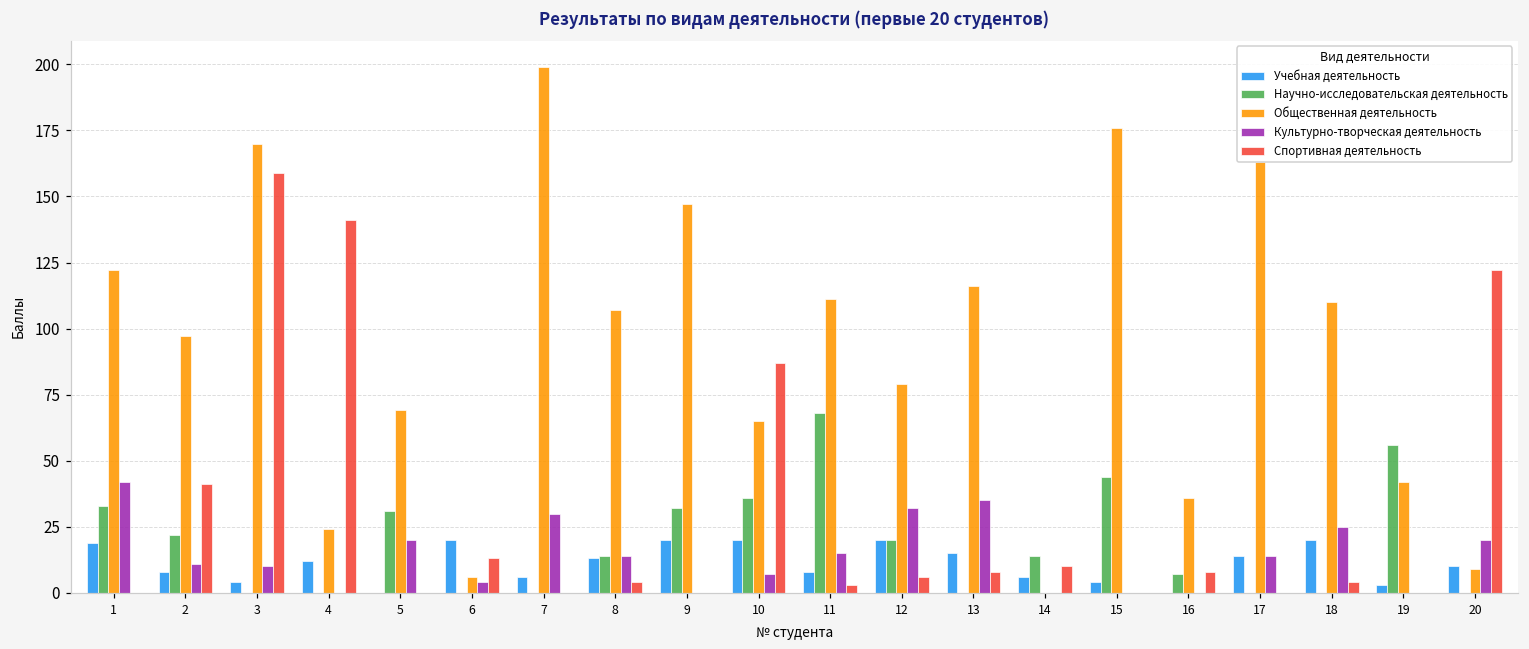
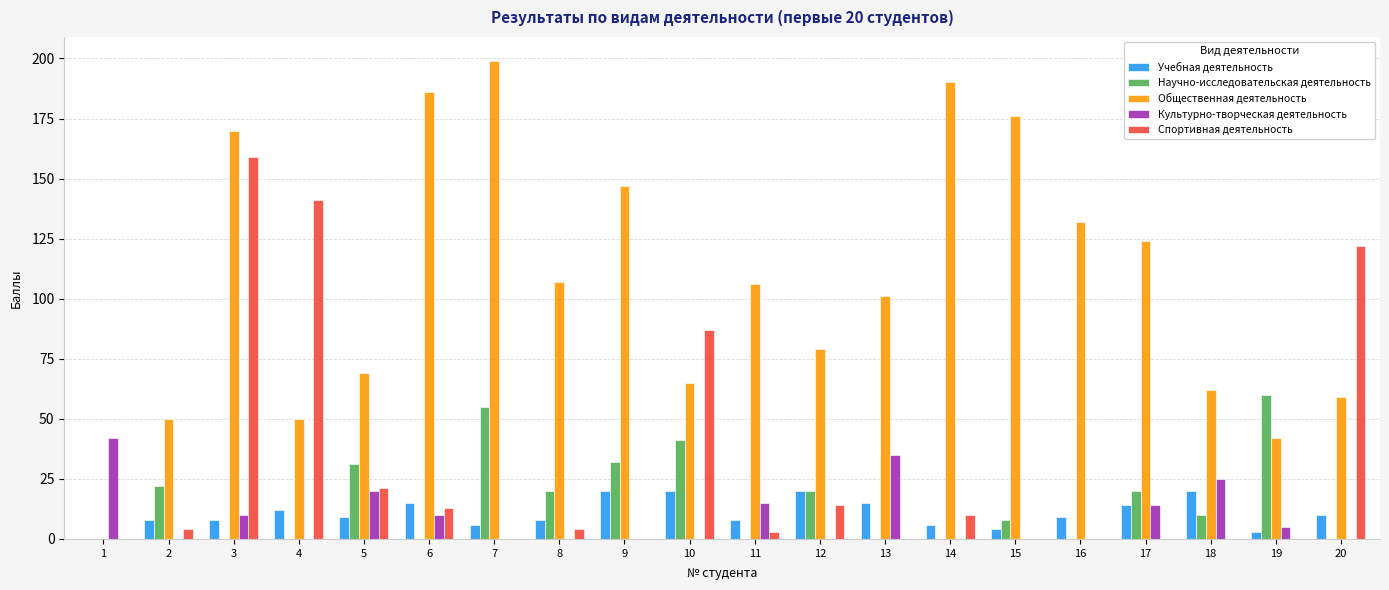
  {
    "Учебная деятельность": {
-     "1": 19,
+     "1": 0,
      "2": 8,
-     "3": 4,
+     "3": 8,
      "4": 12,
-     "5": 0,
-     "6": 20,
+     "5": 9,
+     "6": 15,
      "7": 6,
-     "8": 13,
+     "8": 8,
      "9": 20,
      "10": 20,
      "11": 8,
      "12": 20,
      "13": 15,
      "14": 6,
      "15": 4,
-     "16": 0,
+     "16": 9,
      "17": 14,
      "18": 20,
      "19": 3,
      "20": 10
    },
    "Научно-исследовательская деятельность": {
-     "1": 33,
+     "1": 0,
      "2": 22,
      "3": 0,
      "4": 0,
      "5": 31,
      "6": 0,
-     "7": 0,
-     "8": 14,
+     "7": 55,
+     "8": 20,
      "9": 32,
-     "10": 36,
-     "11": 68,
+     "10": 41,
+     "11": 0,
      "12": 20,
      "13": 0,
-     "14": 14,
-     "15": 44,
-     "16": 7,
-     "17": 0,
-     "18": 0,
-     "19": 56,
+     "14": 0,
+     "15": 8,
+     "16": 0,
+     "17": 20,
+     "18": 10,
+     "19": 60,
      "20": 0
    },
    "Общественная деятельность": {
-     "1": 122,
-     "2": 97,
+     "1": 0,
+     "2": 50,
      "3": 170,
-     "4": 24,
+     "4": 50,
      "5": 69,
-     "6": 6,
+     "6": 186,
      "7": 199,
      "8": 107,
      "9": 147,
      "10": 65,
-     "11": 111,
+     "11": 106,
      "12": 79,
-     "13": 116,
-     "14": 0,
+     "13": 101,
+     "14": 190,
      "15": 176,
-     "16": 36,
-     "17": 163,
-     "18": 110,
+     "16": 132,
+     "17": 124,
+     "18": 62,
      "19": 42,
-     "20": 9
+     "20": 59
    },
    "Культурно-творческая деятельность": {
      "1": 42,
-     "2": 11,
+     "2": 0,
      "3": 10,
      "4": 0,
      "5": 20,
-     "6": 4,
-     "7": 30,
-     "8": 14,
+     "6": 10,
+     "7": 0,
+     "8": 0,
      "9": 0,
-     "10": 7,
+     "10": 0,
      "11": 15,
-     "12": 32,
+     "12": 0,
      "13": 35,
      "14": 0,
      "15": 0,
      "16": 0,
      "17": 14,
      "18": 25,
-     "19": 0,
-     "20": 20
+     "19": 5,
+     "20": 0
    },
    "Спортивная деятельность": {
      "1": 0,
-     "2": 41,
+     "2": 4,
      "3": 159,
      "4": 141,
-     "5": 0,
+     "5": 21,
      "6": 13,
      "7": 0,
      "8": 4,
      "9": 0,
      "10": 87,
      "11": 3,
-     "12": 6,
-     "13": 8,
+     "12": 14,
+     "13": 0,
      "14": 10,
      "15": 0,
-     "16": 8,
+     "16": 0,
      "17": 0,
-     "18": 4,
+     "18": 0,
      "19": 0,
      "20": 122
    }
  }
